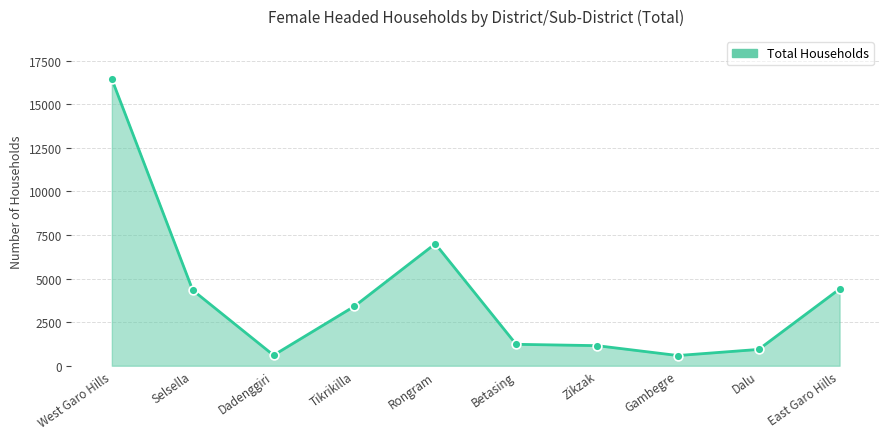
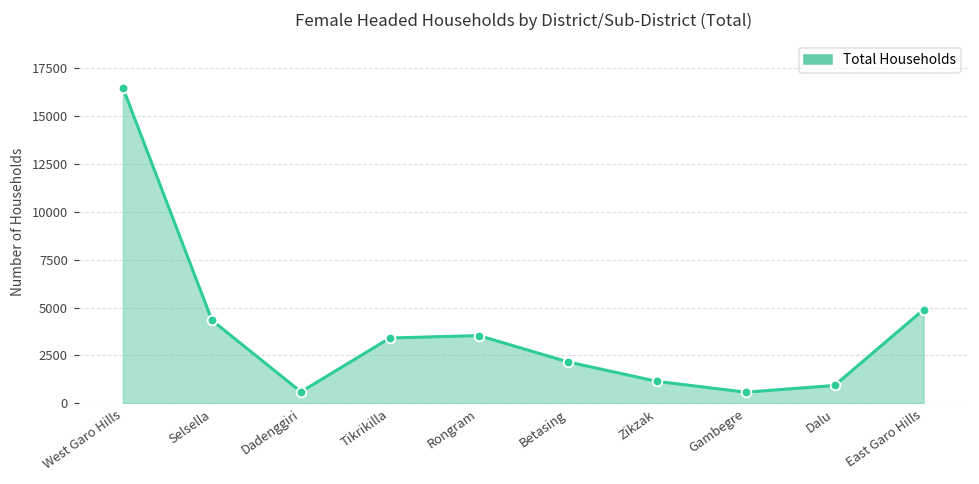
  {
    "West Garo Hills": 16400,
    "Selsella": 4300,
    "Dadenggiri": 600,
    "Tikrikilla": 3400,
-   "Rongram": 7000,
-   "Betasing": 1200,
+   "Rongram": 3500,
+   "Betasing": 2200,
    "Zikzak": 1200,
    "Gambegre": 600,
    "Dalu": 900,
-   "East Garo Hills": 4400
+   "East Garo Hills": 4900
  }
